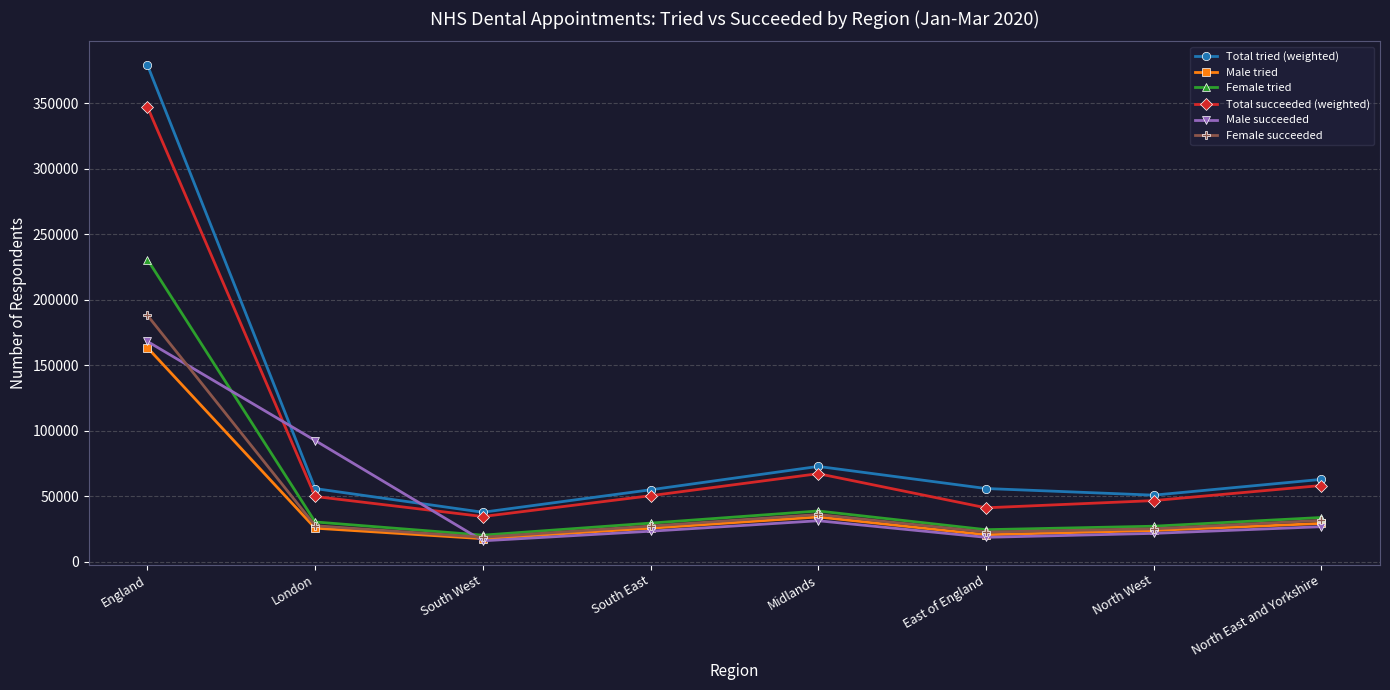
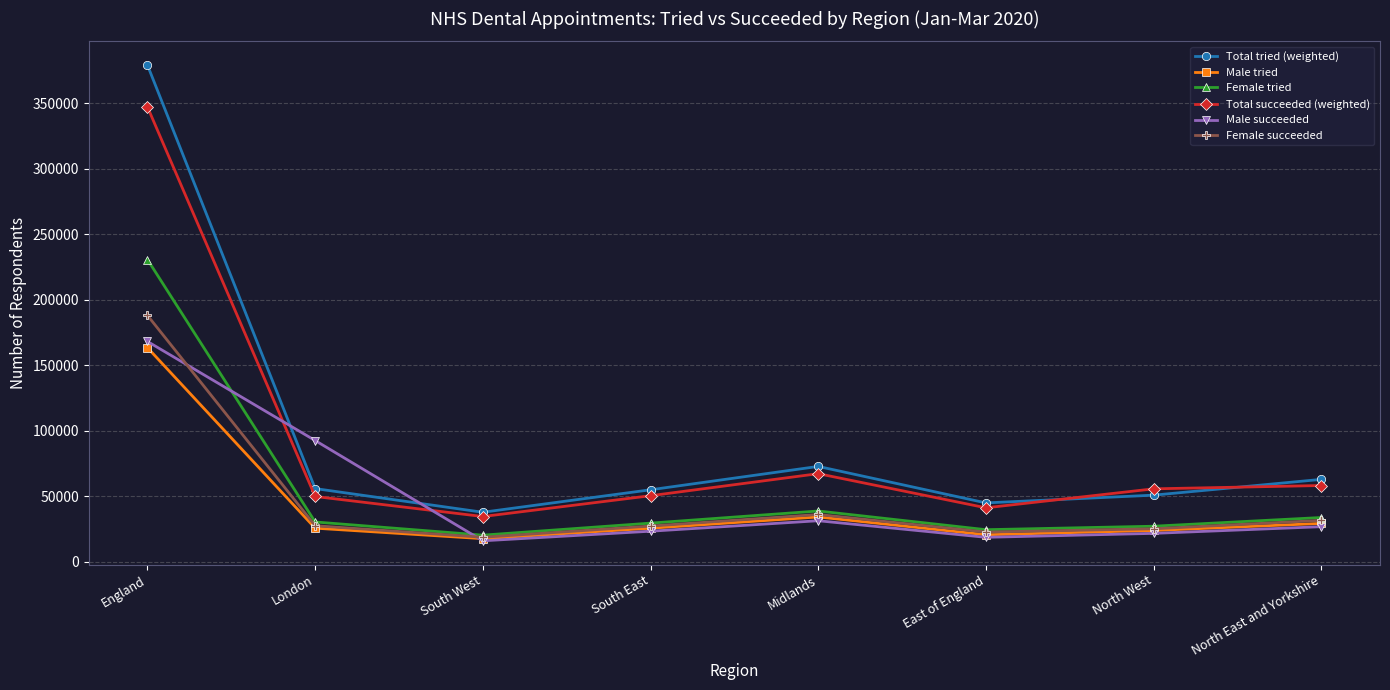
  {
    "Total tried (weighted)": {
      "England": 379000,
      "London": 56000,
      "South West": 38000,
      "South East": 55000,
      "Midlands": 73000,
-     "East of England": 56000,
+     "East of England": 45000,
      "North West": 51000,
      "North East and Yorkshire": 63000
    },
    "Male tried": {
      "England": 163000,
      "North East and Yorkshire": 29000
    },
    "Female tried": {
      "England": 231000,
      "London": 30000,
      "South East": 29000,
      "Midlands": 39000,
      "North West": 27000,
      "North East and Yorkshire": 34000
    },
    "Total succeeded (weighted)": {
      "England": 347000,
      "London": 50000,
      "South West": 34000,
      "South East": 50000,
      "Midlands": 67000,
      "East of England": 41000,
-     "North West": 47000,
+     "North West": 56000,
      "North East and Yorkshire": 58000
    },
    "Male succeeded": {
      "England": 168000,
      "London": 92000,
      "South East": 23000,
      "Midlands": 31000,
      "North West": 22000,
      "North East and Yorkshire": 27000
    },
    "Female succeeded": {
      "England": 188000,
      "North East and Yorkshire": 31000
    }
  }
